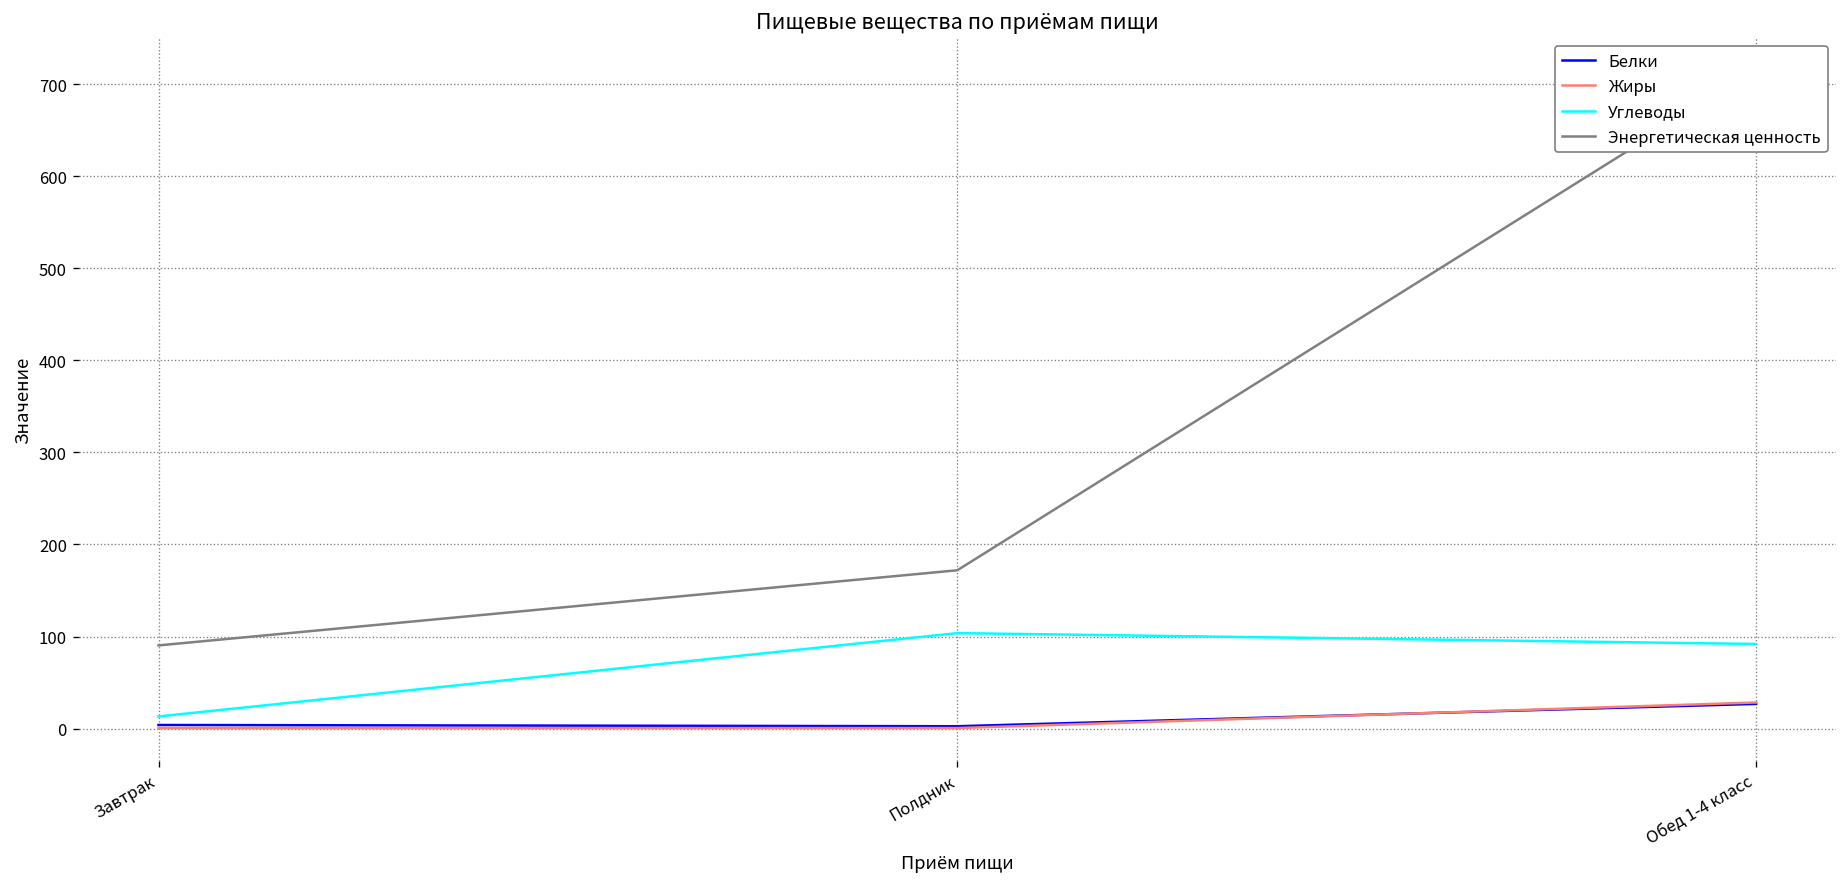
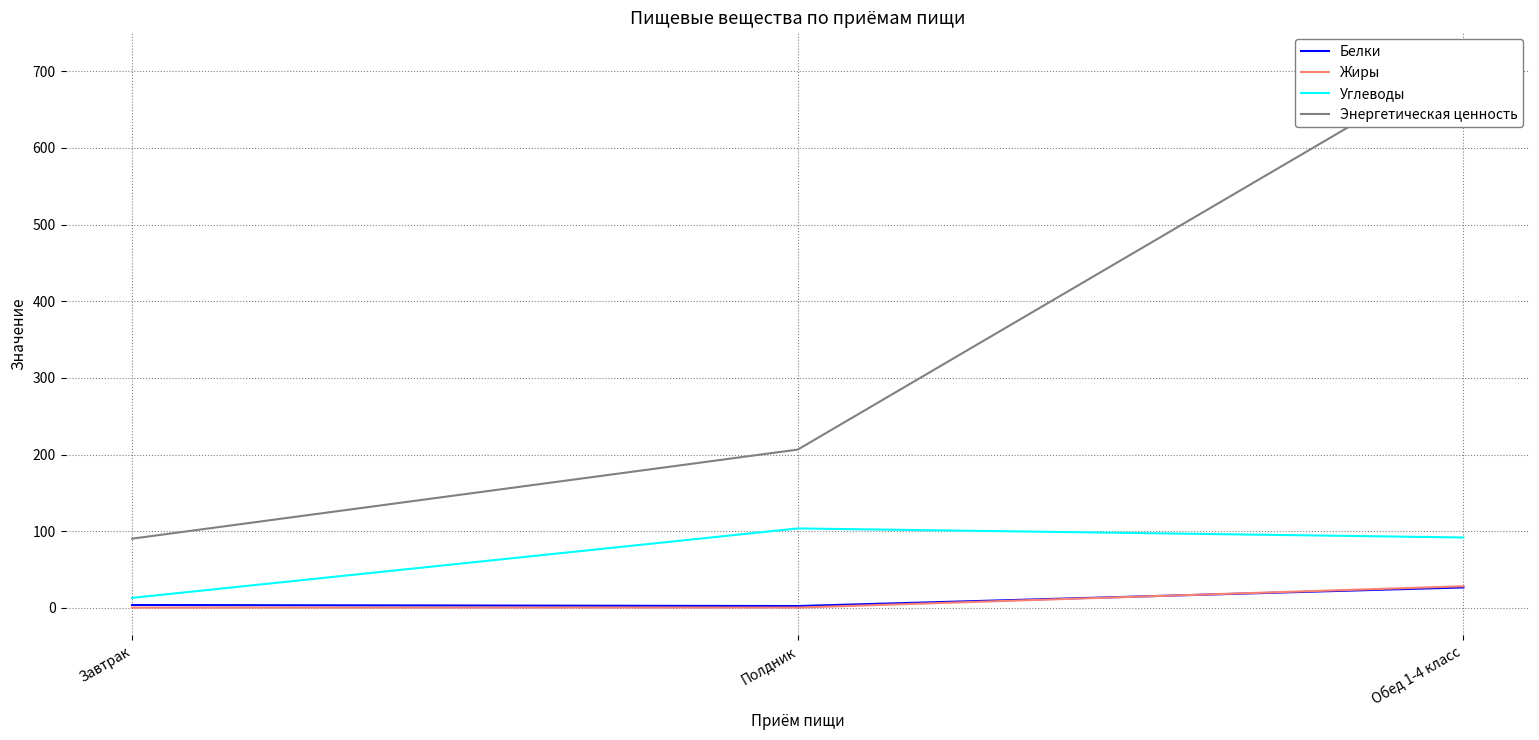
  {
    "Белки": {
      "Завтрак": 0
    },
    "Жиры": {
      "Завтрак": 0
    },
    "Углеводы": {
      "Завтрак": 10,
      "Полдник": 100,
      "Обед 1-4 класс": 90
    },
    "Энергетическая ценность": {
      "Завтрак": 90,
-     "Полдник": 170
+     "Полдник": 210
    }
  }
